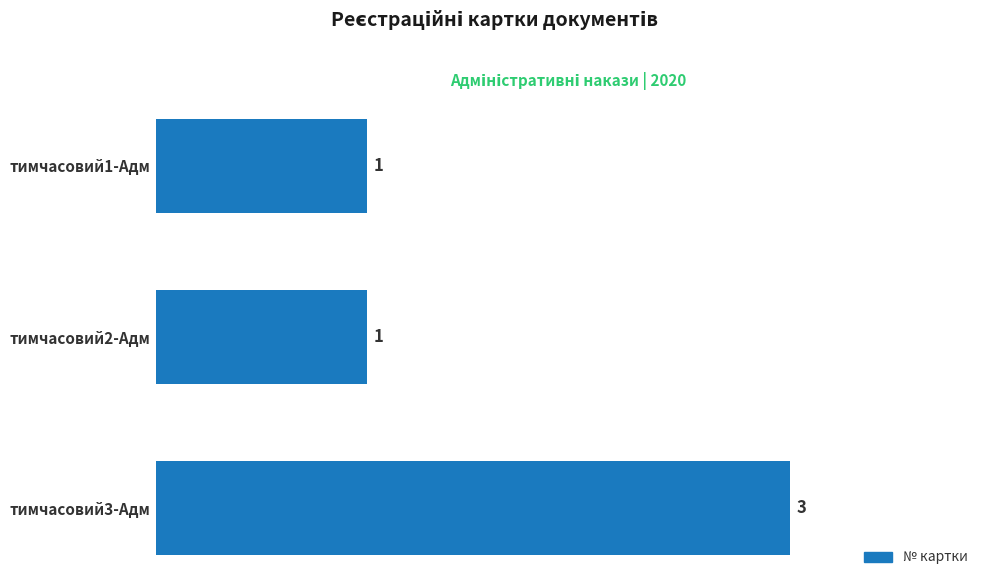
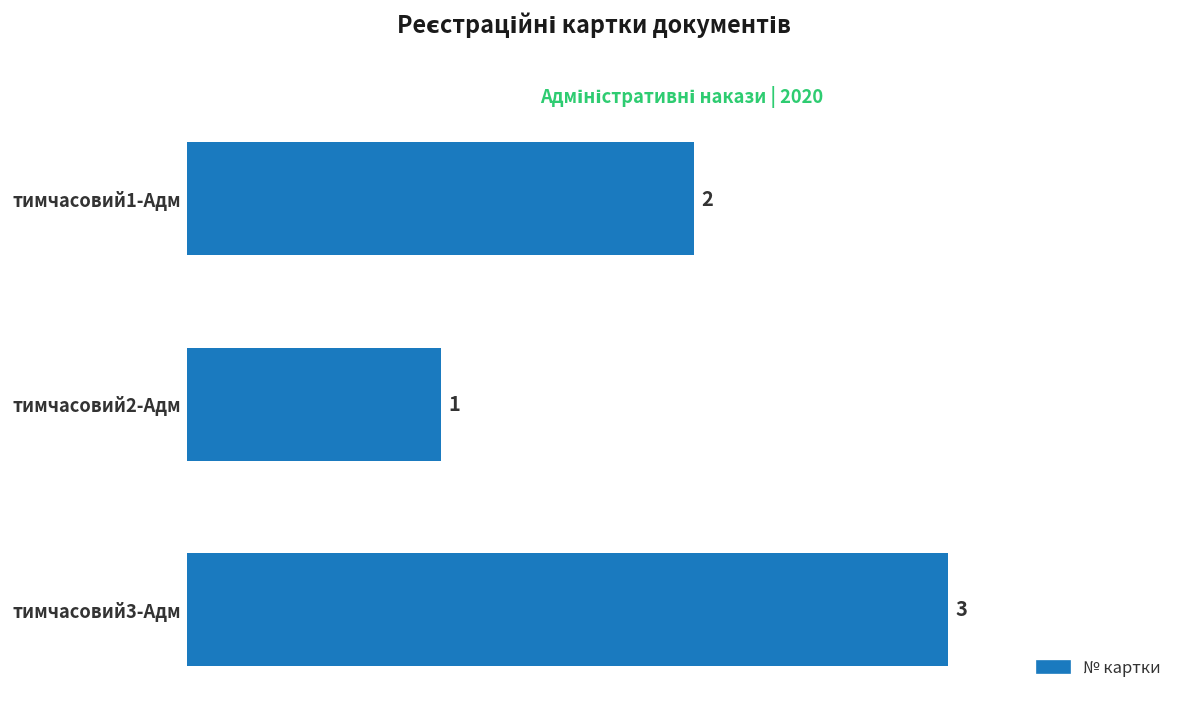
  {
-   "тимчасовий1-Адм": 1,
+   "тимчасовий1-Адм": 2,
    "тимчасовий2-Адм": 1,
    "тимчасовий3-Адм": 3
  }
